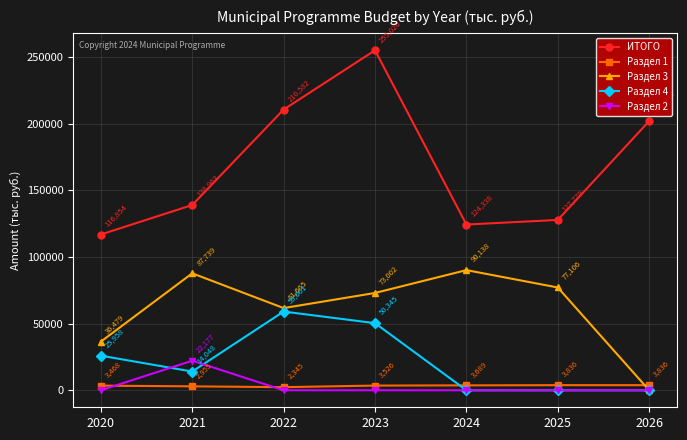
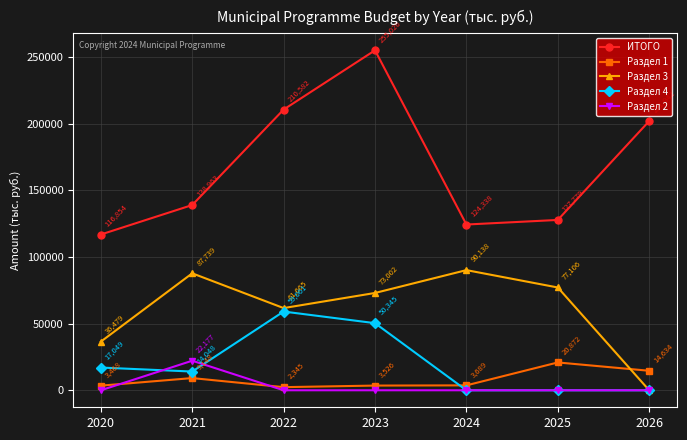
  {
    "ИТОГО": {
      "2020": "116,854",
      "2021": "138,963",
      "2022": "210,582",
      "2023": "255,026",
      "2024": "124,338",
      "2025": "127,779"
    },
    "Раздел 1": {
      "2020": "3,468",
-     "2021": "2,955",
+     "2021": "9,148",
      "2022": "2,345",
      "2023": "3,526",
      "2024": "3,689",
-     "2025": "3,836",
-     "2026": "3,836"
+     "2025": "20,872",
+     "2026": "14,634"
    },
    "Раздел 3": {
      "2021": "87,739",
      "2023": "73,002",
      "2024": "90,138",
      "2025": "77,106"
    },
    "Раздел 4": {
-     "2020": "25,958",
+     "2020": "17,049",
      "2023": "50,345"
    },
    "Раздел 2": {
      "2020": "0",
      "2022": "0",
      "2023": "0"
    }
  }
